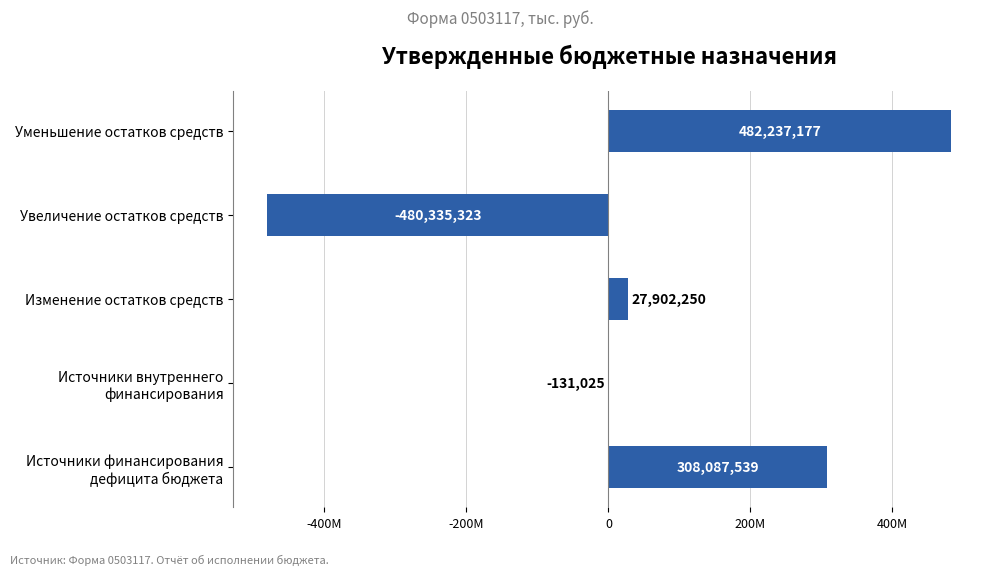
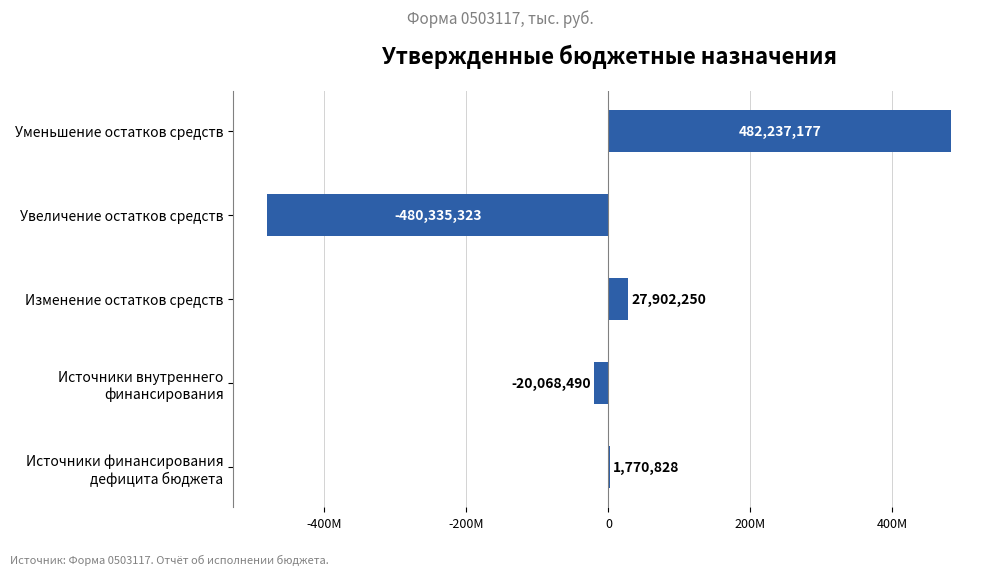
  {
    "Уменьшение остатков средств": "482,237,177",
    "Увеличение остатков средств": "-480,335,323",
    "Изменение остатков средств": "27,902,250",
-   "Источники внутреннего финансирования": "-131,025",
-   "Источники финансирования дефицита бюджета": "308,087,539"
+   "Источники внутреннего финансирования": "-20,068,490",
+   "Источники финансирования дефицита бюджета": "1,770,828"
  }
